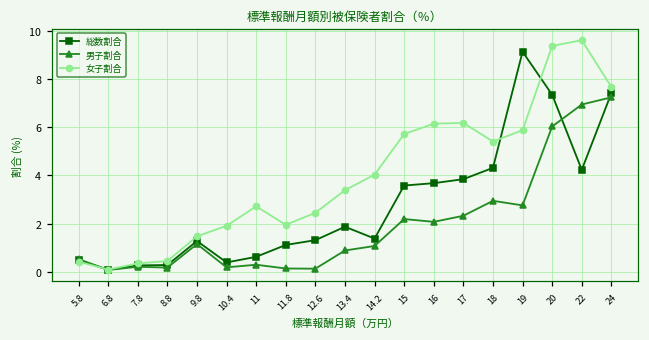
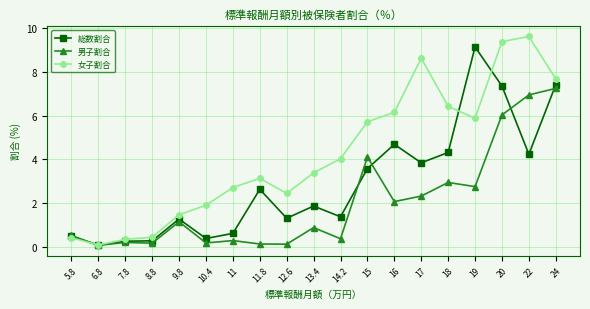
  {
    "総数割合": {
      "9.8": 1.3,
      "10.4": 0.4,
      "11": 0.6,
-     "11.8": 1.1,
+     "11.8": 2.6,
      "12.6": 1.3,
      "13.4": 1.9,
      "14.2": 1.4,
      "15": 3.6,
-     "16": 3.7,
+     "16": 4.7,
      "17": 3.8,
      "18": 4.3,
      "19": 9.1,
      "20": 7.3,
      "22": 4.2,
      "24": 7.4
    },
    "男子割合": {
      "9.8": 1.2,
      "10.4": 0.2,
      "11": 0.3,
      "11.8": 0.1,
      "12.6": 0.1,
      "13.4": 0.9,
-     "14.2": 1.1,
-     "15": 2.2,
+     "14.2": 0.4,
+     "15": 4.1,
      "16": 2.1,
      "17": 2.3,
      "18": 2.9,
      "19": 2.8,
      "20": 6.0,
      "22": 6.9,
      "24": 7.2
    },
    "女子割合": {
      "8.8": 0.5,
      "9.8": 1.5,
      "10.4": 1.9,
      "11": 2.7,
-     "11.8": 2.0,
+     "11.8": 3.1,
      "12.6": 2.5,
      "13.4": 3.4,
      "14.2": 4.0,
      "15": 5.7,
      "16": 6.1,
-     "17": 6.2,
-     "18": 5.4,
+     "17": 8.6,
+     "18": 6.4,
      "19": 5.9,
      "20": 9.4,
      "22": 9.6,
      "24": 7.7
    }
  }
